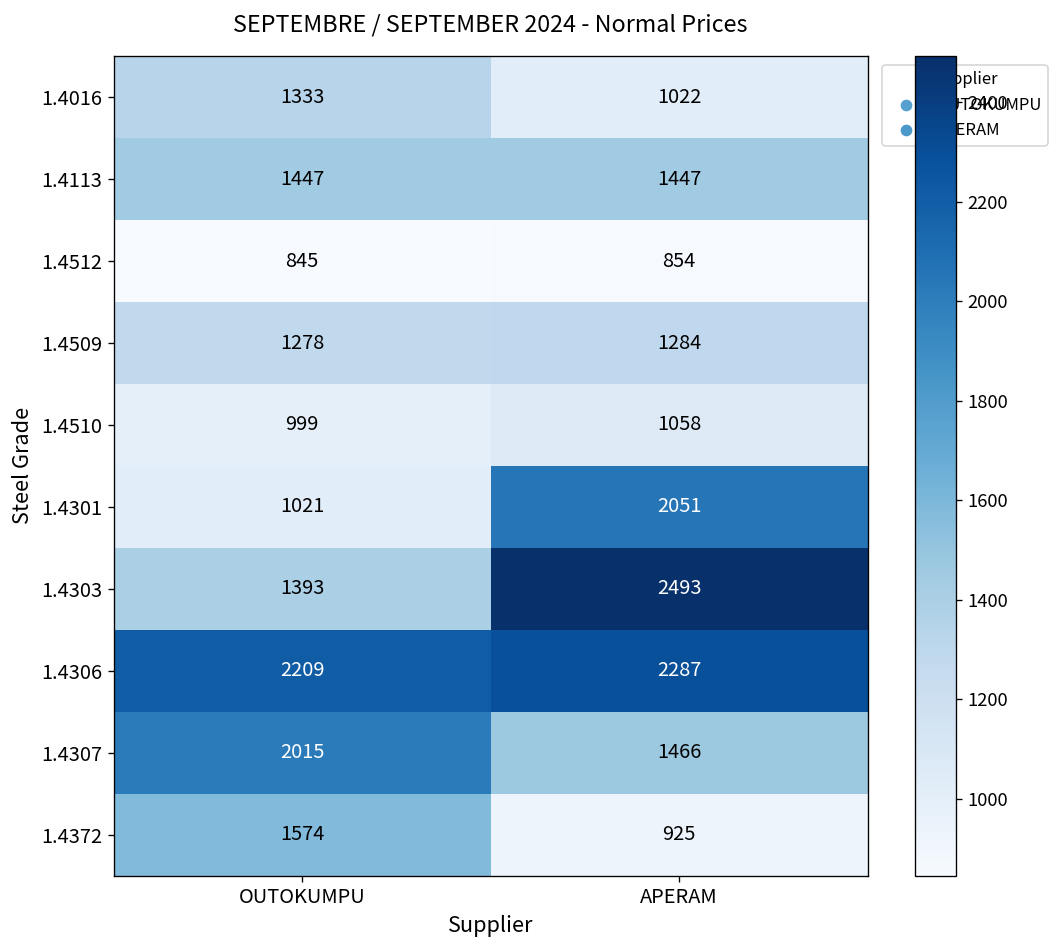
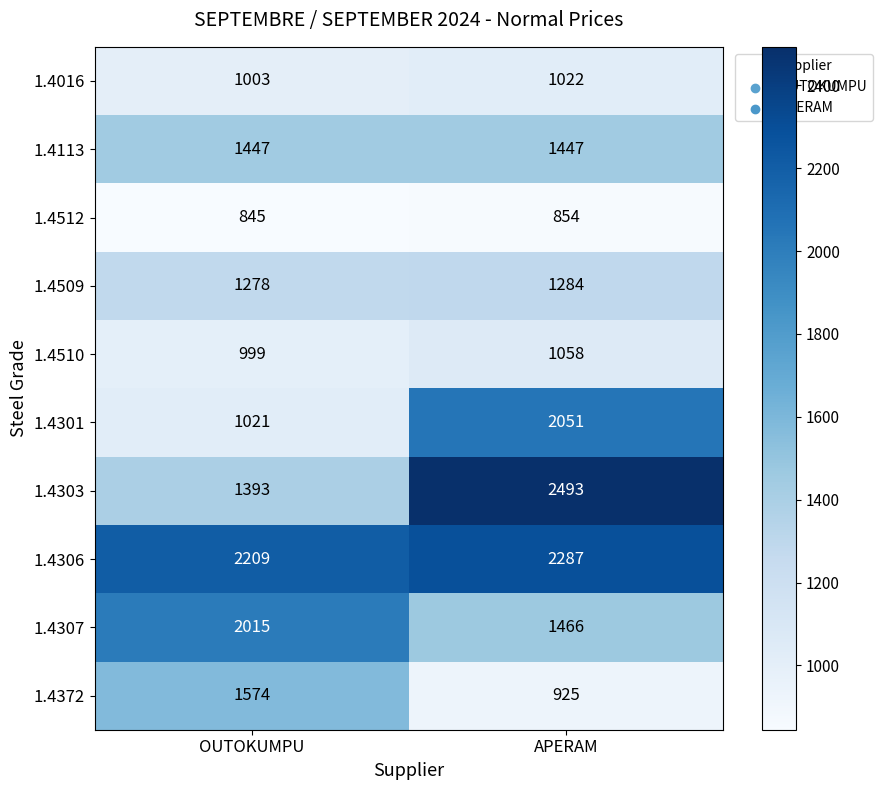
  {
    "1.4016": {
-     "OUTOKUMPU": 1333,
+     "OUTOKUMPU": 1003,
      "APERAM": 1022
    },
    "1.4113": {
      "OUTOKUMPU": 1447,
      "APERAM": 1447
    },
    "1.4512": {
      "OUTOKUMPU": 845,
      "APERAM": 854
    },
    "1.4509": {
      "OUTOKUMPU": 1278,
      "APERAM": 1284
    },
    "1.4510": {
      "OUTOKUMPU": 999,
      "APERAM": 1058
    },
    "1.4301": {
      "OUTOKUMPU": 1021,
      "APERAM": 2051
    },
    "1.4303": {
      "OUTOKUMPU": 1393,
      "APERAM": 2493
    },
    "1.4306": {
      "OUTOKUMPU": 2209,
      "APERAM": 2287
    },
    "1.4307": {
      "OUTOKUMPU": 2015,
      "APERAM": 1466
    },
    "1.4372": {
      "OUTOKUMPU": 1574,
      "APERAM": 925
    }
  }
